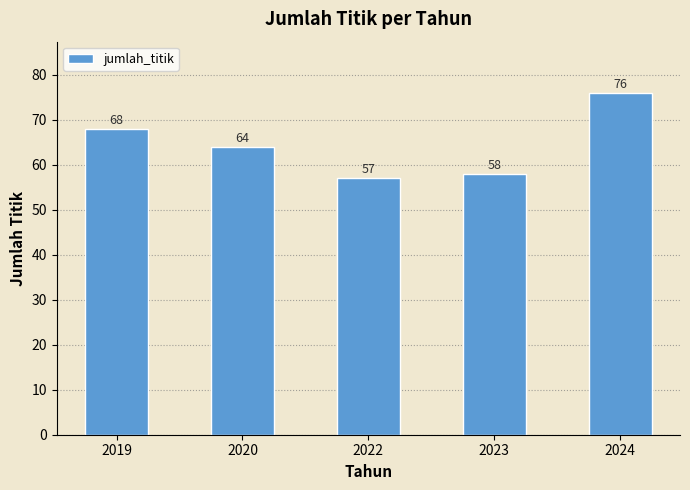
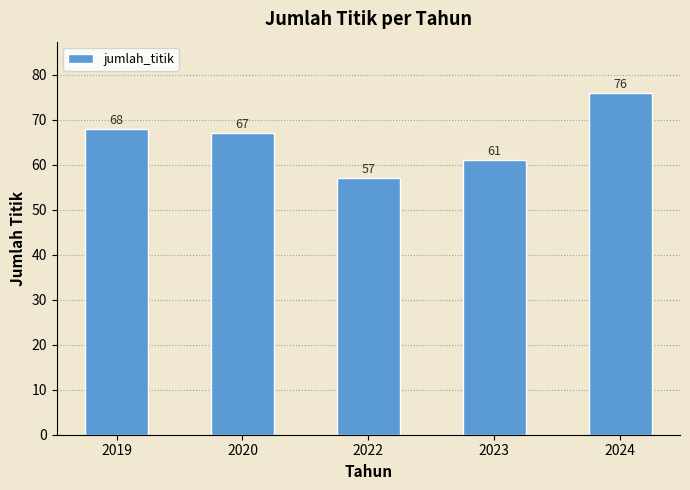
  {
    "2019": 68,
-   "2020": 64,
+   "2020": 67,
    "2022": 57,
-   "2023": 58,
+   "2023": 61,
    "2024": 76
  }
